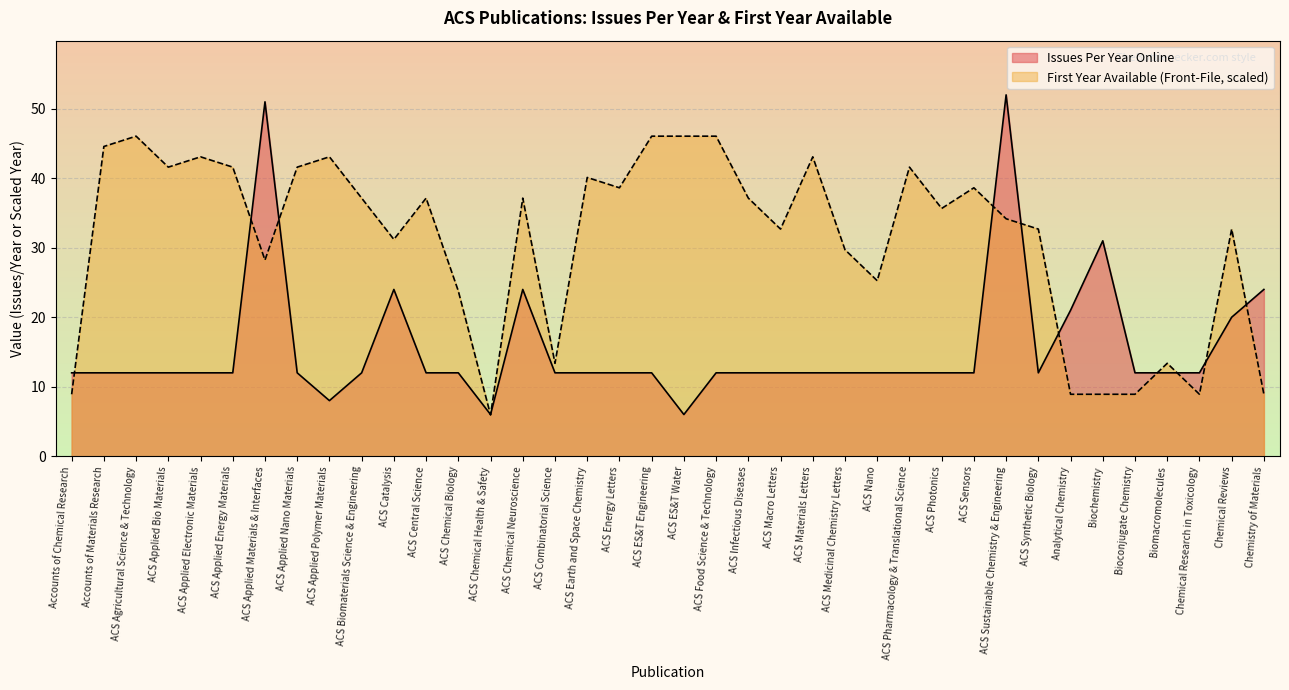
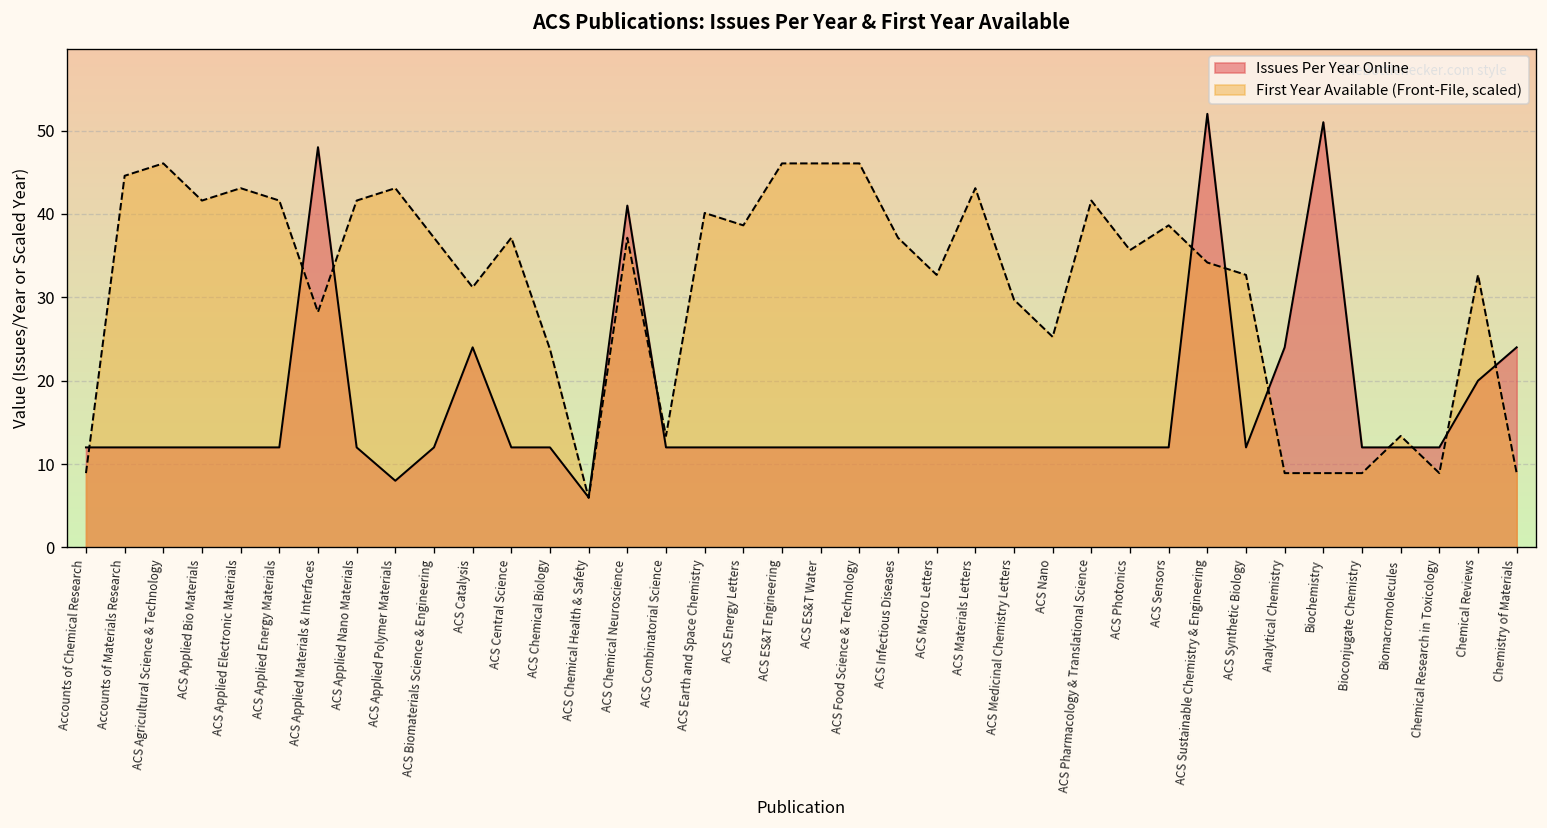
  {
    "Issues Per Year Online": {
      "Accounts of Chemical Research": 12,
      "Accounts of Materials Research": 12,
      "ACS Agricultural Science & Technology": 12,
      "ACS Applied Bio Materials": 12,
      "ACS Applied Electronic Materials": 12,
      "ACS Applied Energy Materials": 12,
-     "ACS Applied Materials & Interfaces": 51,
+     "ACS Applied Materials & Interfaces": 48,
      "ACS Applied Nano Materials": 12,
      "ACS Applied Polymer Materials": 8,
      "ACS Biomaterials Science & Engineering": 12,
      "ACS Catalysis": 24,
      "ACS Central Science": 12,
      "ACS Chemical Biology": 12,
-     "ACS Chemical Neuroscience": 24,
+     "ACS Chemical Neuroscience": 41,
      "ACS Combinatorial Science": 12,
      "ACS Earth and Space Chemistry": 12,
      "ACS Energy Letters": 12,
      "ACS ES&T Engineering": 12,
-     "ACS ES&T Water": 6,
+     "ACS ES&T Water": 12,
      "ACS Food Science & Technology": 12,
      "ACS Infectious Diseases": 12,
      "ACS Macro Letters": 12,
      "ACS Materials Letters": 12,
      "ACS Medicinal Chemistry Letters": 12,
      "ACS Nano": 12,
      "ACS Pharmacology & Translational Science": 12,
      "ACS Photonics": 12,
      "ACS Sensors": 12,
      "ACS Sustainable Chemistry & Engineering": 52,
      "ACS Synthetic Biology": 12,
-     "Analytical Chemistry": 21,
-     "Biochemistry": 31,
+     "Analytical Chemistry": 24,
+     "Biochemistry": 51,
      "Bioconjugate Chemistry": 12,
      "Biomacromolecules": 12,
      "Chemical Research in Toxicology": 12,
      "Chemical Reviews": 20,
      "Chemistry of Materials": 24
    },
    "First Year Available (Front-File, scaled)": {
      "Accounts of Chemical Research": 9,
      "Accounts of Materials Research": 45,
      "ACS Agricultural Science & Technology": 46,
      "ACS Applied Bio Materials": 42,
      "ACS Applied Electronic Materials": 43,
      "ACS Applied Energy Materials": 42,
      "ACS Applied Materials & Interfaces": 28,
      "ACS Applied Nano Materials": 42,
      "ACS Applied Polymer Materials": 43,
      "ACS Biomaterials Science & Engineering": 37,
      "ACS Catalysis": 31,
      "ACS Central Science": 37,
      "ACS Chemical Biology": 24,
      "ACS Chemical Neuroscience": 37,
      "ACS Combinatorial Science": 13,
      "ACS Earth and Space Chemistry": 40,
      "ACS Energy Letters": 39,
      "ACS ES&T Engineering": 46,
      "ACS ES&T Water": 46,
      "ACS Food Science & Technology": 46,
      "ACS Infectious Diseases": 37,
      "ACS Macro Letters": 33,
      "ACS Materials Letters": 43,
      "ACS Medicinal Chemistry Letters": 30,
      "ACS Nano": 25,
      "ACS Pharmacology & Translational Science": 42,
      "ACS Photonics": 36,
      "ACS Sensors": 39,
      "ACS Sustainable Chemistry & Engineering": 34,
      "ACS Synthetic Biology": 33,
      "Analytical Chemistry": 9,
      "Biochemistry": 9,
      "Bioconjugate Chemistry": 9,
      "Biomacromolecules": 13,
      "Chemical Research in Toxicology": 9,
      "Chemical Reviews": 33,
      "Chemistry of Materials": 9
    }
  }
